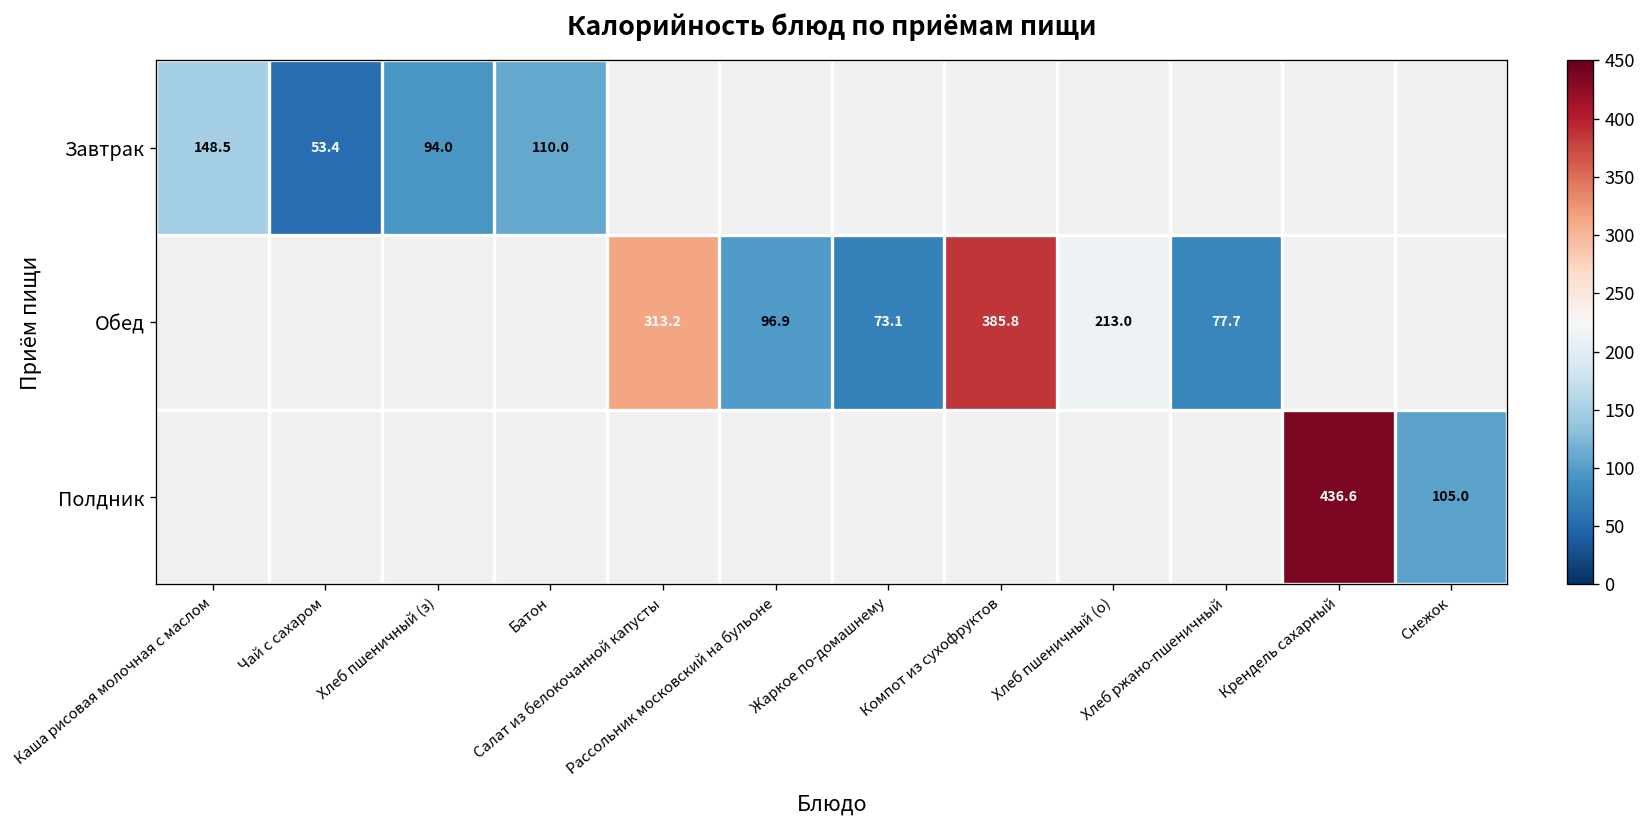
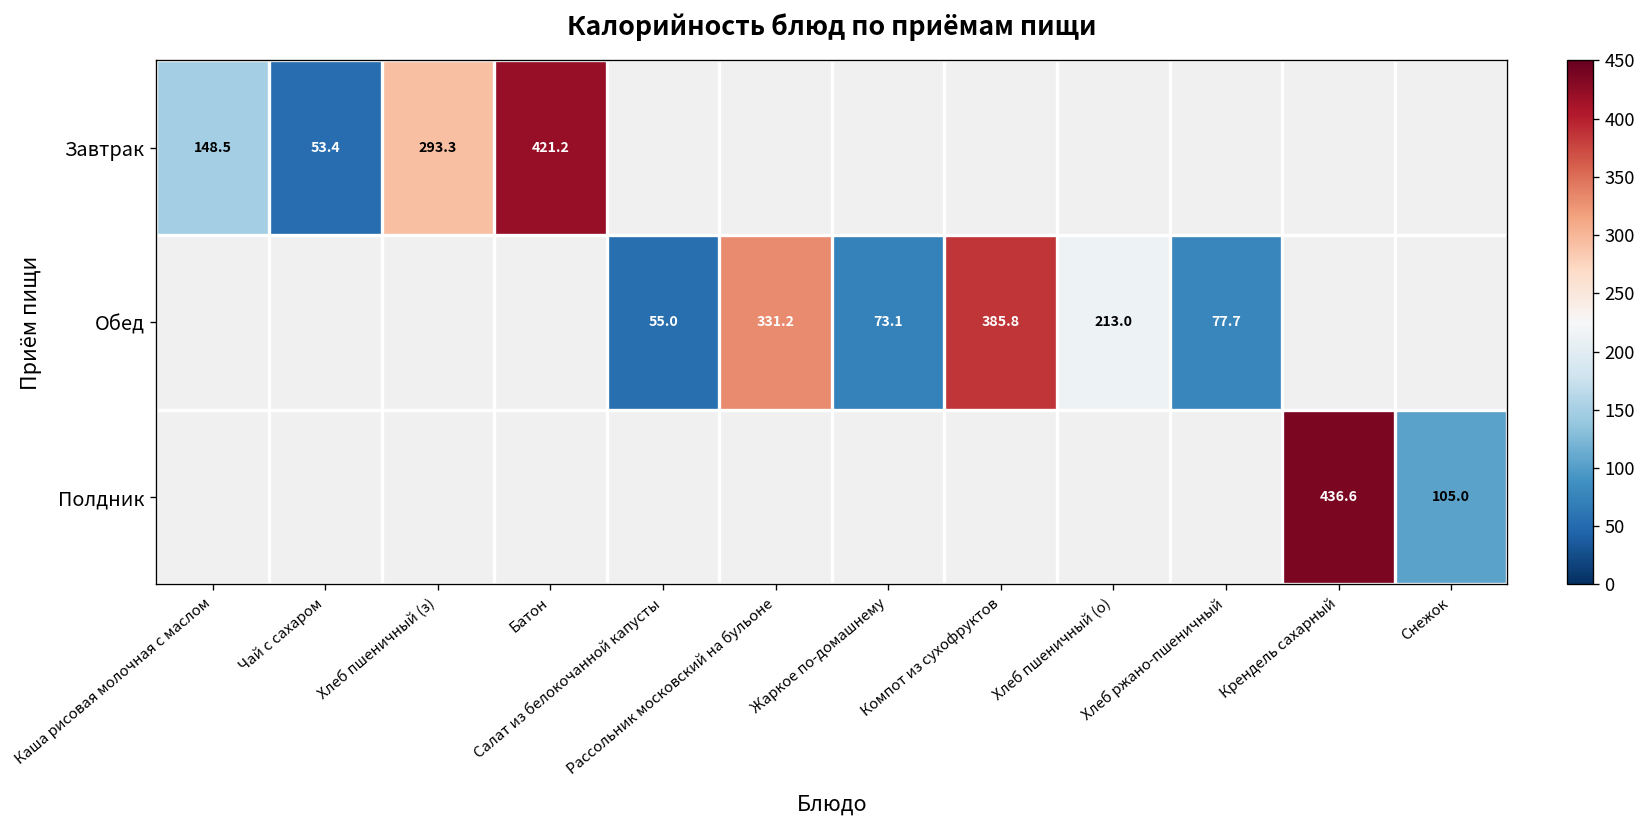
  {
    "Завтрак": {
      "Каша рисовая молочная с маслом": 148.5,
      "Чай с сахаром": 53.4,
-     "Хлеб пшеничный (з)": 94.0,
-     "Батон": 110.0
+     "Хлеб пшеничный (з)": 293.3,
+     "Батон": 421.2
    },
    "Обед": {
-     "Салат из белокочанной капусты": 313.2,
-     "Рассольник московский на бульоне": 96.9,
+     "Салат из белокочанной капусты": 55.0,
+     "Рассольник московский на бульоне": 331.2,
      "Жаркое по-домашнему": 73.1,
      "Компот из сухофруктов": 385.8,
      "Хлеб пшеничный (о)": 213.0,
      "Хлеб ржано-пшеничный": 77.7
    },
    "Полдник": {
      "Крендель сахарный": 436.6,
      "Снежок": 105.0
    }
  }
